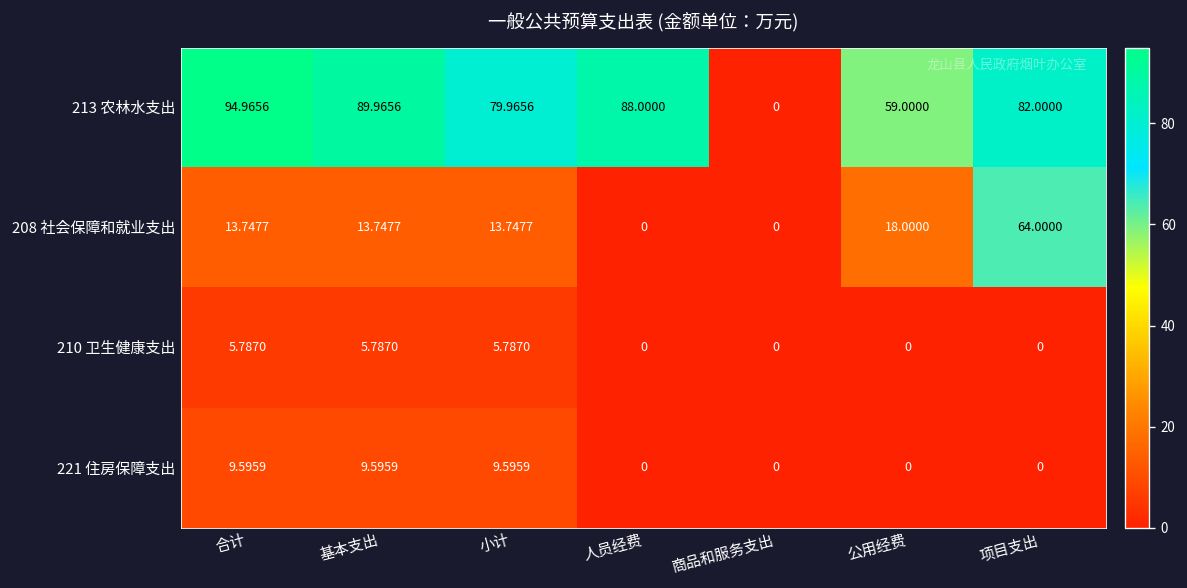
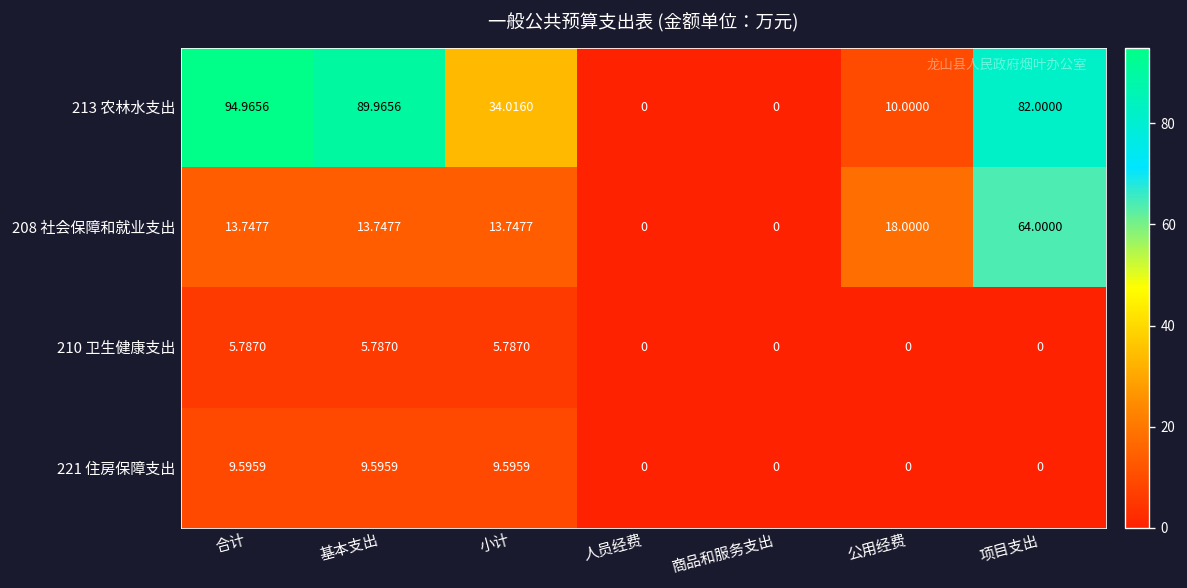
  {
    "213 农林水支出": {
      "合计": 94.9656,
      "基本支出": 89.9656,
-     "小计": 79.9656,
-     "人员经费": 88.0000,
+     "小计": 34.0160,
+     "人员经费": 0,
      "商品和服务支出": 0,
-     "公用经费": 59.0000
+     "公用经费": 10.0000
    },
    "208 社会保障和就业支出": {
      "合计": 13.7477,
      "基本支出": 13.7477,
      "小计": 13.7477,
      "人员经费": 0,
      "商品和服务支出": 0,
      "公用经费": 18.0000,
      "项目支出": 64.0000
    },
    "210 卫生健康支出": {
      "合计": 5.7870,
      "基本支出": 5.7870,
      "小计": 5.7870,
      "人员经费": 0,
      "商品和服务支出": 0,
      "公用经费": 0,
      "项目支出": 0
    },
    "221 住房保障支出": {
      "合计": 9.5959,
      "基本支出": 9.5959,
      "小计": 9.5959,
      "人员经费": 0,
      "商品和服务支出": 0,
      "公用经费": 0,
      "项目支出": 0
    }
  }
